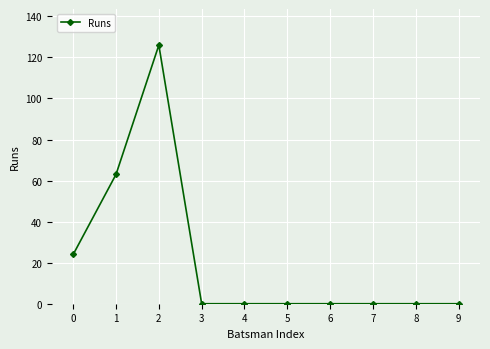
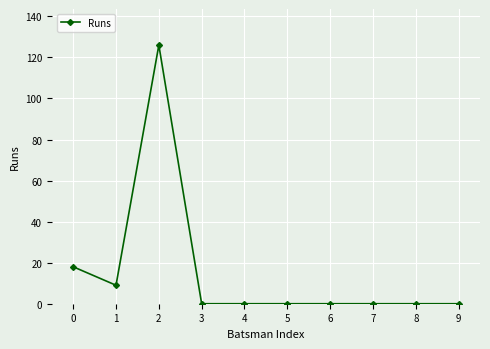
  {
-   "0": 24,
-   "1": 63,
+   "0": 18,
+   "1": 9,
    "2": 126,
    "3": 0,
    "4": 0,
    "5": 0,
    "6": 0,
    "7": 0,
    "8": 0,
    "9": 0
  }
